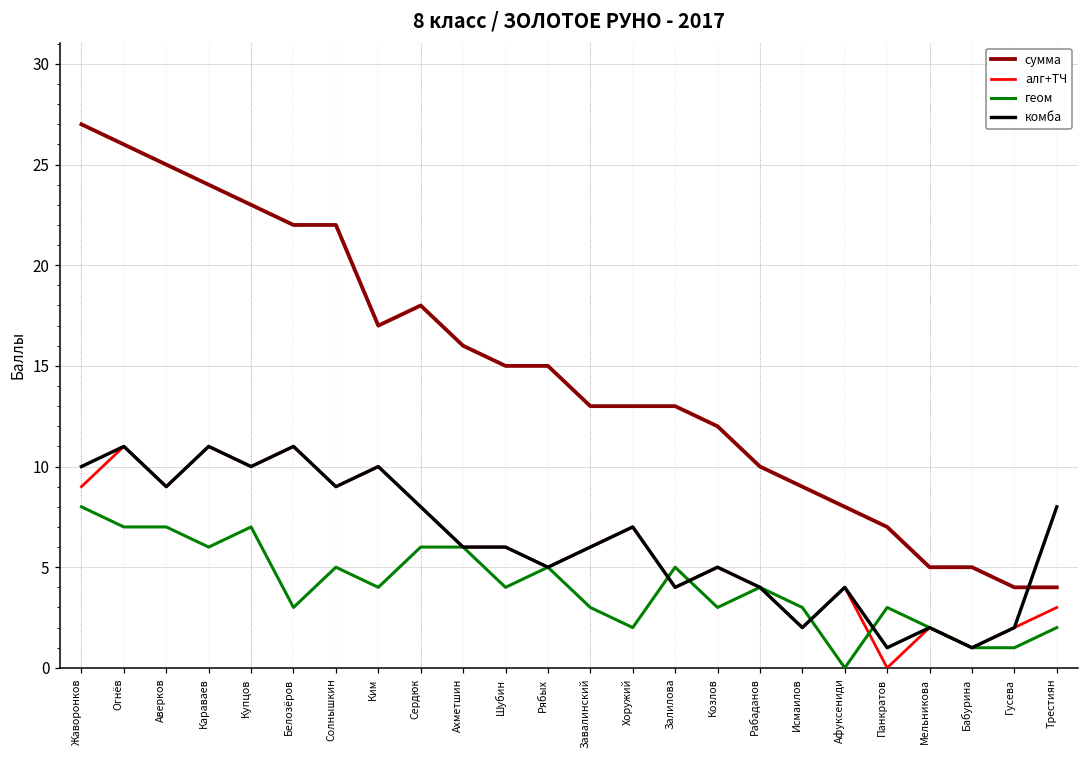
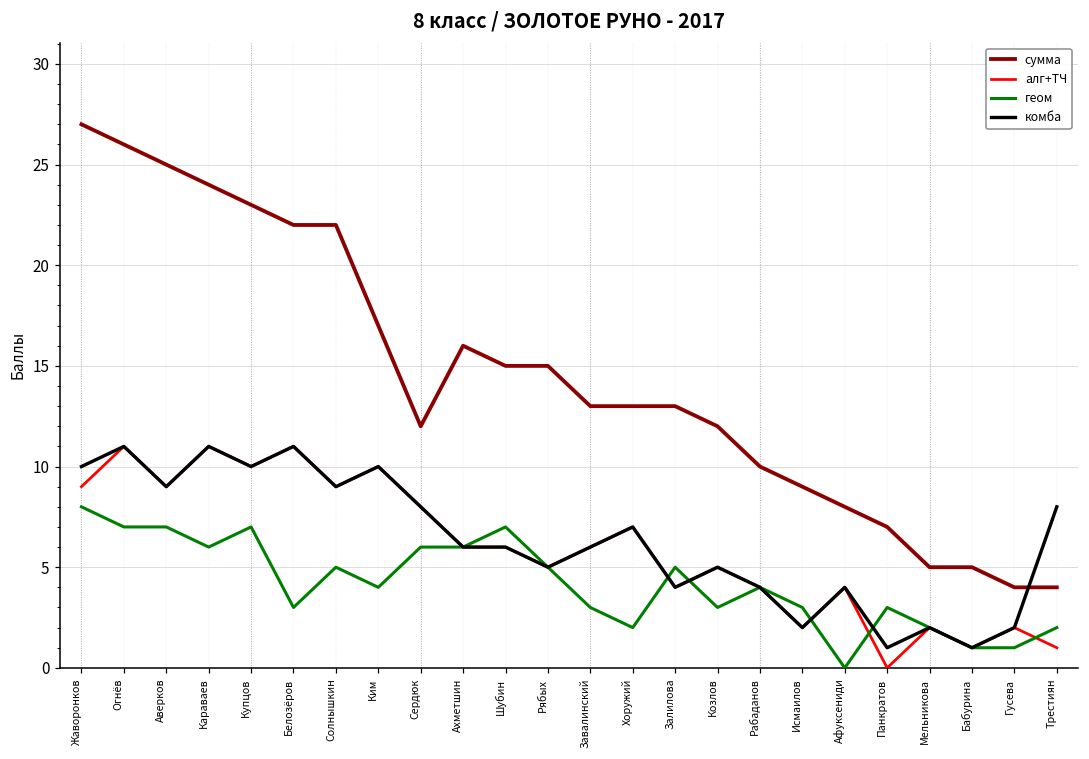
  {
    "алг+ТЧ": {
      "Жаворонков": 9,
      "Панкратов": 0,
-     "Трестиян": 3
+     "Трестиян": 1
    },
    "геом": {
      "Жаворонков": 8,
      "Огнёв": 7,
      "Аверков": 7,
      "Караваев": 6,
      "Купцов": 7,
      "Белозёров": 3,
      "Солнышкин": 5,
      "Ким": 4,
      "Сердюк": 6,
-     "Шубин": 4,
+     "Шубин": 7,
      "Завалинский": 3,
      "Хоружий": 2,
      "Залилова": 5,
      "Козлов": 3,
      "Исмаилов": 3,
      "Афуксениди": 0,
      "Панкратов": 3,
      "Гусева": 1,
      "Трестиян": 2
    },
    "комба": {
      "Жаворонков": 10,
      "Панкратов": 1,
      "Трестиян": 8
    },
    "сумма": {
      "Жаворонков": 27,
      "Огнёв": 26,
      "Аверков": 25,
      "Караваев": 24,
      "Купцов": 23,
      "Белозёров": 22,
      "Солнышкин": 22,
      "Ким": 17,
-     "Сердюк": 18,
+     "Сердюк": 12,
      "Ахметшин": 16,
      "Шубин": 15,
      "Рябых": 15,
      "Завалинский": 13,
      "Хоружий": 13,
      "Залилова": 13,
      "Козлов": 12,
      "Рабаданов": 10,
      "Исмаилов": 9,
      "Афуксениди": 8,
      "Панкратов": 7,
      "Мельникова": 5,
      "Бабурина": 5,
      "Гусева": 4,
      "Трестиян": 4
    }
  }
